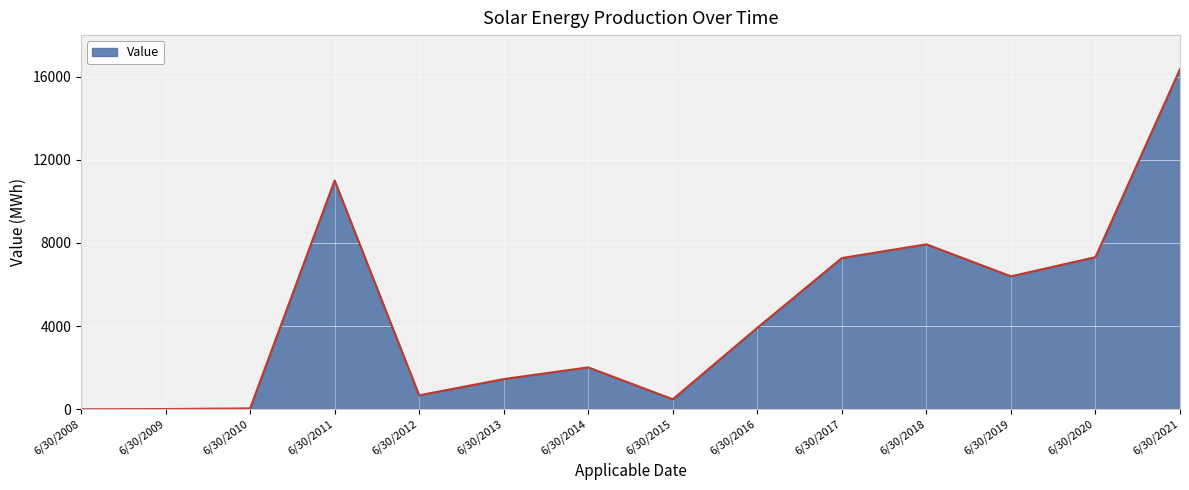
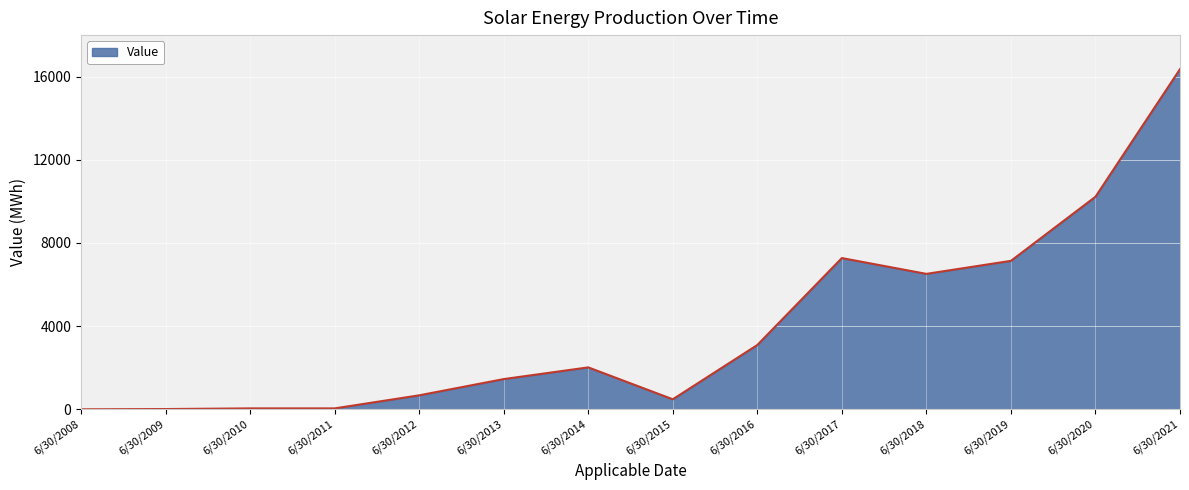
  {
    "6/30/2008": 0,
    "6/30/2009": 0,
    "6/30/2010": 0,
-   "6/30/2011": 11000,
+   "6/30/2011": 0,
    "6/30/2012": 700,
    "6/30/2013": 1500,
    "6/30/2014": 2000,
    "6/30/2015": 500,
-   "6/30/2016": 3900,
+   "6/30/2016": 3100,
    "6/30/2017": 7300,
-   "6/30/2018": 7900,
-   "6/30/2019": 6400,
-   "6/30/2020": 7300,
+   "6/30/2018": 6500,
+   "6/30/2019": 7100,
+   "6/30/2020": 10200,
    "6/30/2021": 16400
  }
